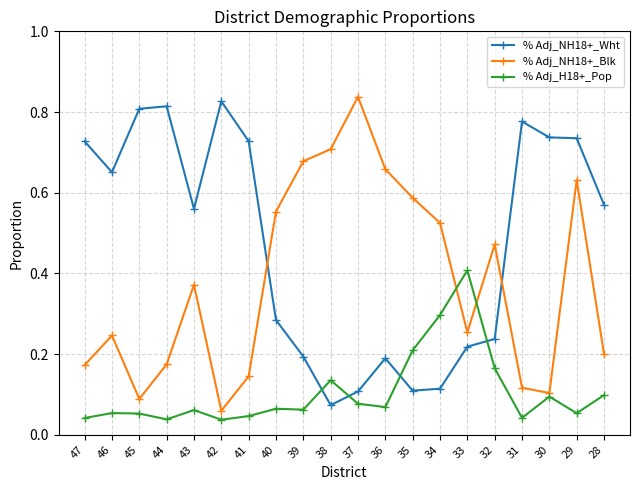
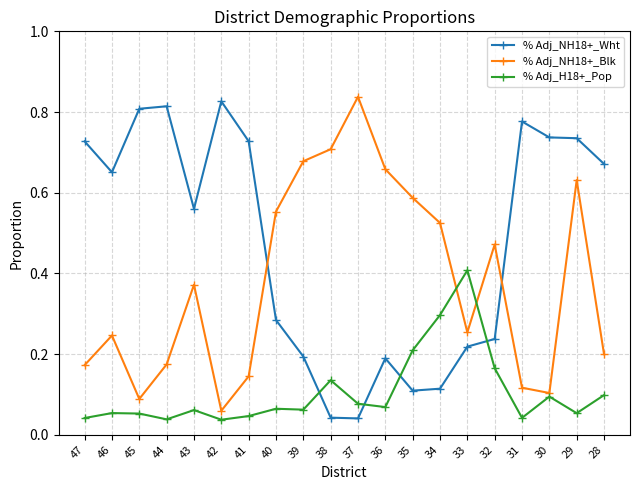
  {
    "% Adj_NH18+_Wht": {
      "47": 0.73,
      "46": 0.65,
      "45": 0.81,
      "44": 0.81,
      "43": 0.56,
      "42": 0.83,
      "41": 0.73,
      "40": 0.28,
      "39": 0.19,
-     "38": 0.07,
-     "37": 0.11,
+     "38": 0.04,
+     "37": 0.04,
      "36": 0.19,
      "35": 0.11,
      "34": 0.11,
      "33": 0.22,
      "32": 0.24,
      "31": 0.78,
      "30": 0.74,
      "29": 0.74,
-     "28": 0.57
+     "28": 0.67
    },
    "% Adj_NH18+_Blk": {
      "47": 0.17,
      "46": 0.25,
      "45": 0.09,
      "44": 0.17,
      "43": 0.37,
      "42": 0.06,
      "41": 0.14,
      "40": 0.55,
      "39": 0.68,
      "38": 0.71,
      "37": 0.84,
      "36": 0.66,
      "35": 0.59,
      "34": 0.53,
      "33": 0.25,
      "32": 0.47,
      "31": 0.12,
      "30": 0.10,
      "29": 0.63,
      "28": 0.20
    },
    "% Adj_H18+_Pop": {
      "47": 0.04,
      "46": 0.05,
      "45": 0.05,
      "44": 0.04,
      "43": 0.06,
      "42": 0.04,
      "41": 0.05,
      "40": 0.06,
      "39": 0.06,
      "38": 0.14,
      "37": 0.08,
      "36": 0.07,
      "35": 0.21,
      "34": 0.30,
      "33": 0.41,
      "32": 0.17,
      "31": 0.04,
      "30": 0.09,
      "29": 0.05,
      "28": 0.10
    }
  }
